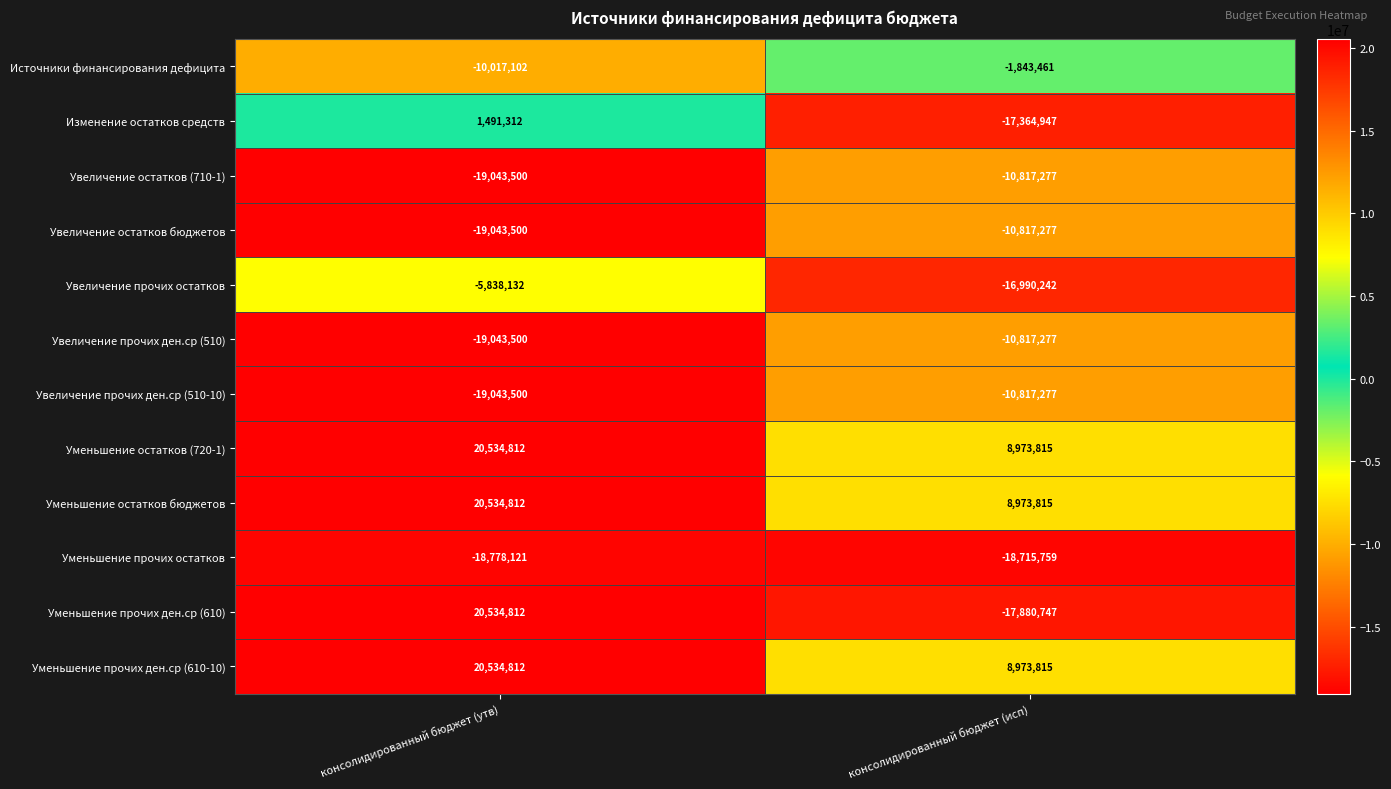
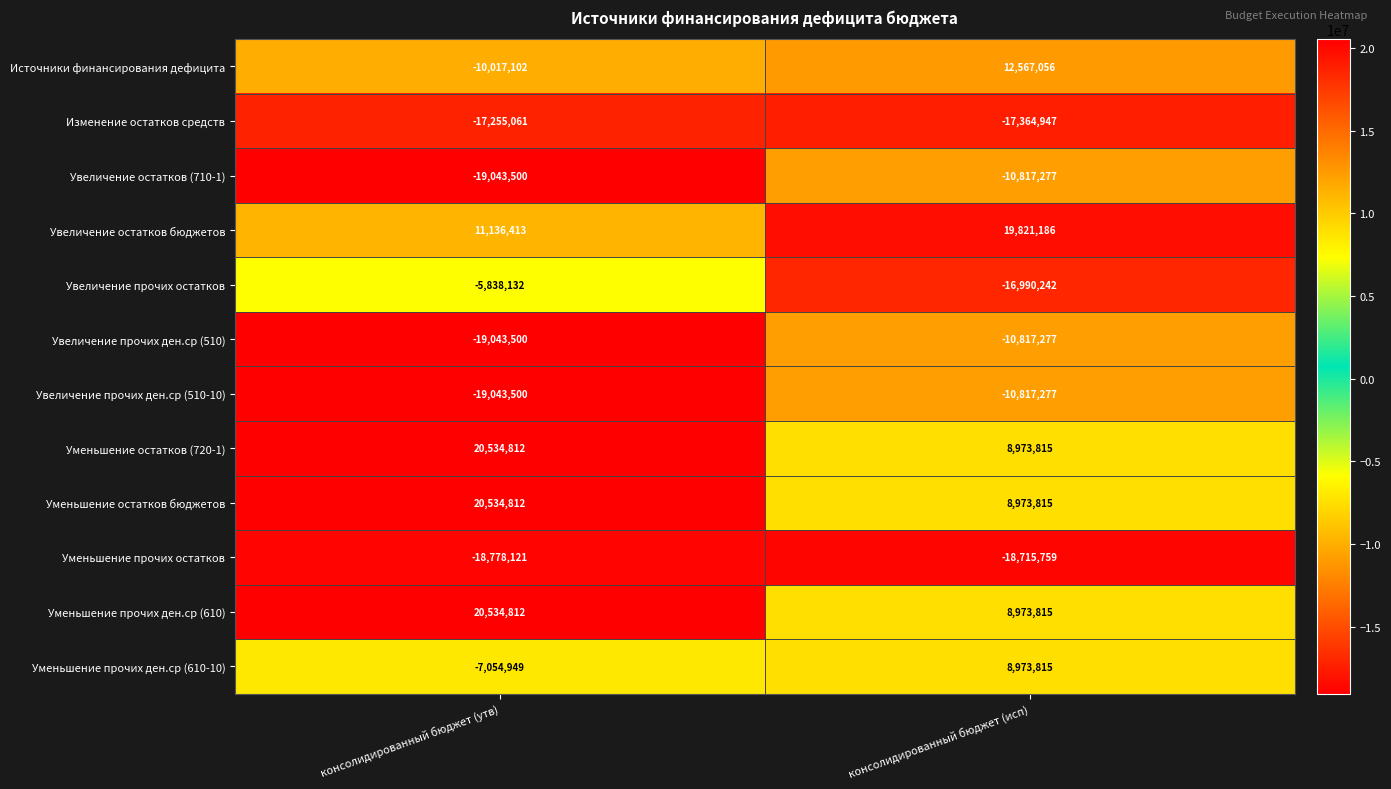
  {
    "Источники финансирования дефицита": {
      "консолидированный бюджет (утв)": "-10,017,102",
-     "консолидированный бюджет (исп)": "-1,843,461"
+     "консолидированный бюджет (исп)": "12,567,056"
    },
    "Изменение остатков средств": {
-     "консолидированный бюджет (утв)": "1,491,312",
+     "консолидированный бюджет (утв)": "-17,255,061",
      "консолидированный бюджет (исп)": "-17,364,947"
    },
    "Увеличение остатков (710-1)": {
      "консолидированный бюджет (утв)": "-19,043,500",
      "консолидированный бюджет (исп)": "-10,817,277"
    },
    "Увеличение остатков бюджетов": {
-     "консолидированный бюджет (утв)": "-19,043,500",
-     "консолидированный бюджет (исп)": "-10,817,277"
+     "консолидированный бюджет (утв)": "11,136,413",
+     "консолидированный бюджет (исп)": "19,821,186"
    },
    "Увеличение прочих остатков": {
      "консолидированный бюджет (утв)": "-5,838,132",
      "консолидированный бюджет (исп)": "-16,990,242"
    },
    "Увеличение прочих ден.ср (510)": {
      "консолидированный бюджет (утв)": "-19,043,500",
      "консолидированный бюджет (исп)": "-10,817,277"
    },
    "Увеличение прочих ден.ср (510-10)": {
      "консолидированный бюджет (утв)": "-19,043,500",
      "консолидированный бюджет (исп)": "-10,817,277"
    },
    "Уменьшение остатков (720-1)": {
      "консолидированный бюджет (утв)": "20,534,812",
      "консолидированный бюджет (исп)": "8,973,815"
    },
    "Уменьшение остатков бюджетов": {
      "консолидированный бюджет (утв)": "20,534,812",
      "консолидированный бюджет (исп)": "8,973,815"
    },
    "Уменьшение прочих остатков": {
      "консолидированный бюджет (утв)": "-18,778,121",
      "консолидированный бюджет (исп)": "-18,715,759"
    },
    "Уменьшение прочих ден.ср (610)": {
      "консолидированный бюджет (утв)": "20,534,812",
-     "консолидированный бюджет (исп)": "-17,880,747"
+     "консолидированный бюджет (исп)": "8,973,815"
    },
    "Уменьшение прочих ден.ср (610-10)": {
-     "консолидированный бюджет (утв)": "20,534,812",
+     "консолидированный бюджет (утв)": "-7,054,949",
      "консолидированный бюджет (исп)": "8,973,815"
    }
  }
